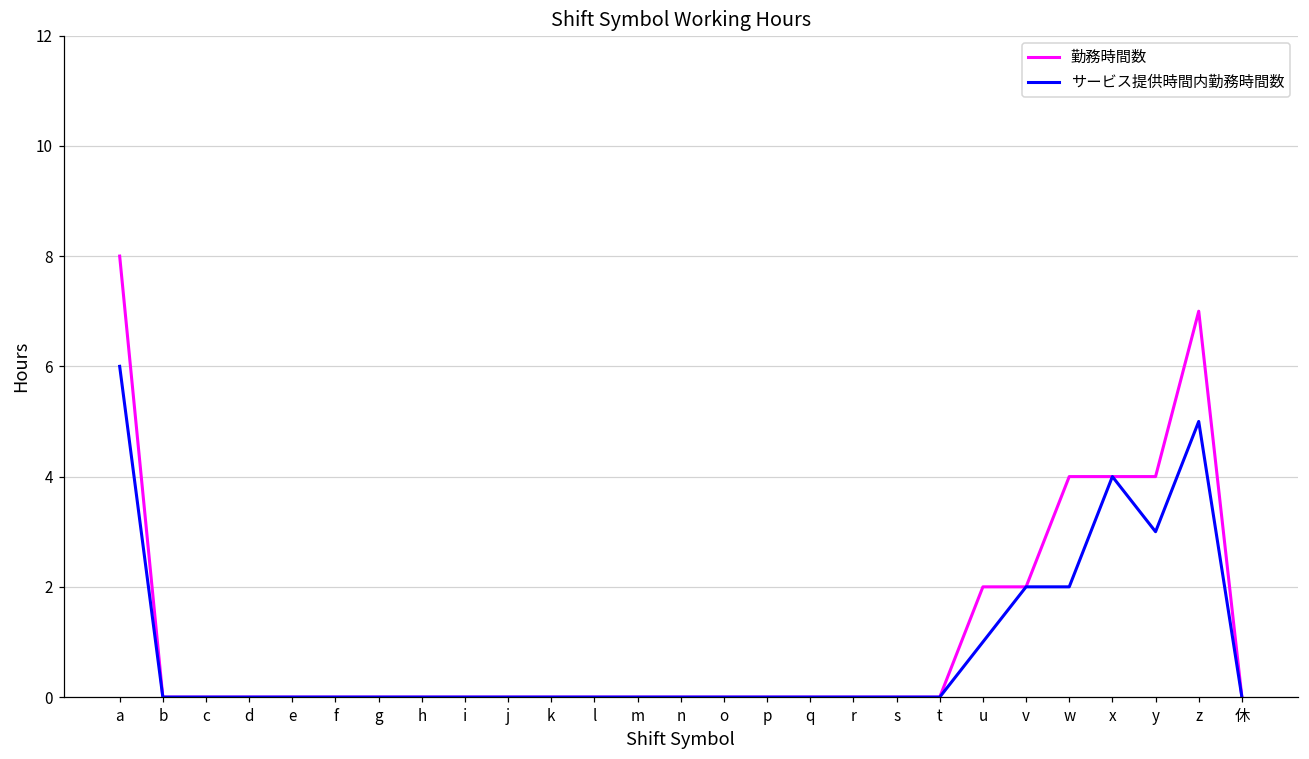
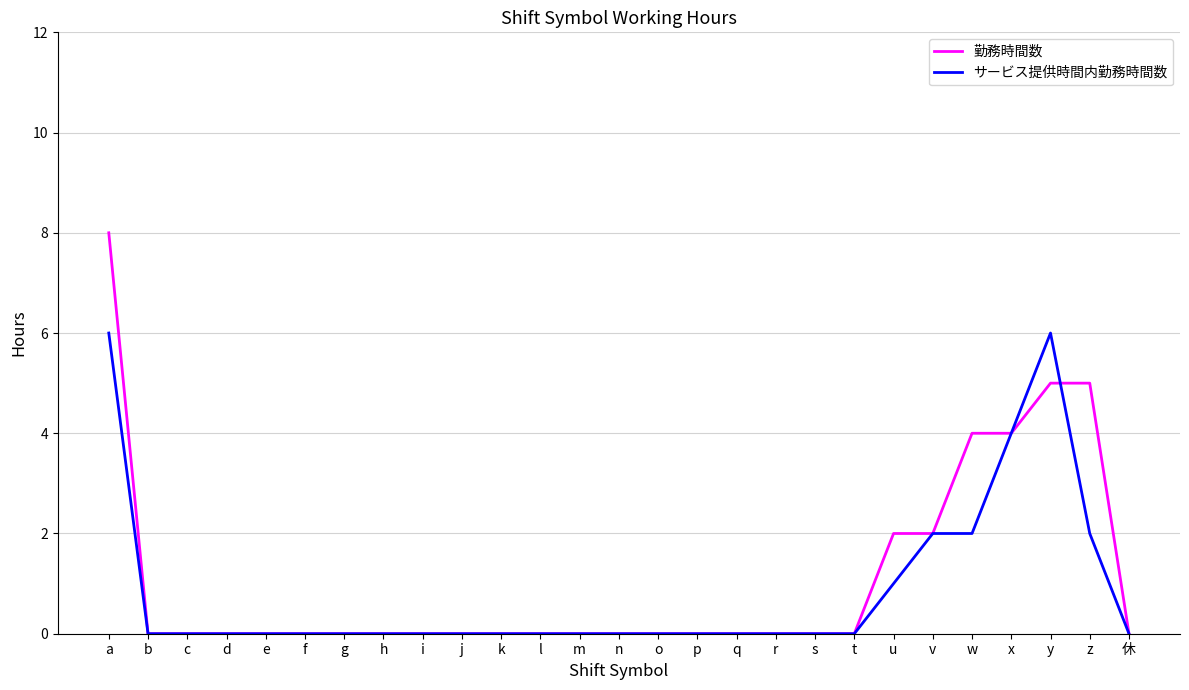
  {
    "勤務時間数": {
      "a": 8,
      "u": 2,
      "w": 4,
-     "y": 4,
-     "z": 7
+     "y": 5,
+     "z": 5
    },
    "サービス提供時間内勤務時間数": {
      "a": 6,
      "u": 1,
      "w": 2,
-     "y": 3,
-     "z": 5
+     "y": 6,
+     "z": 2
    }
  }
